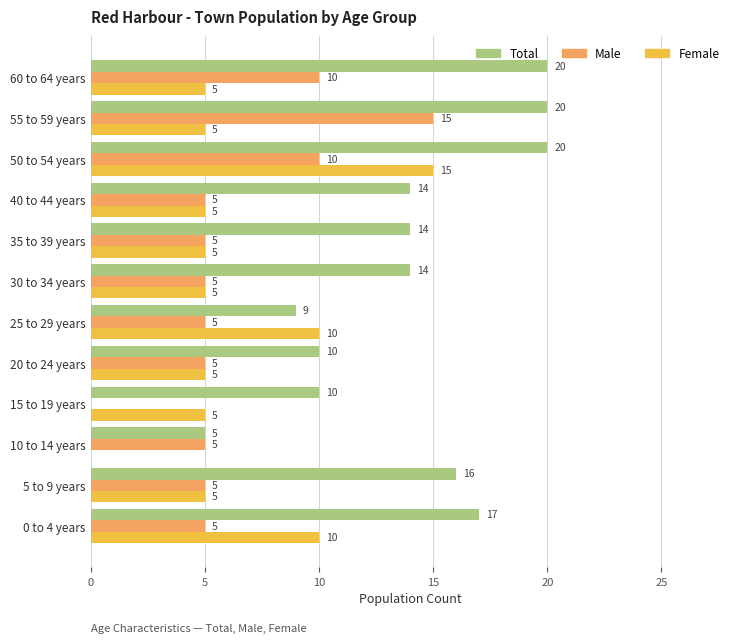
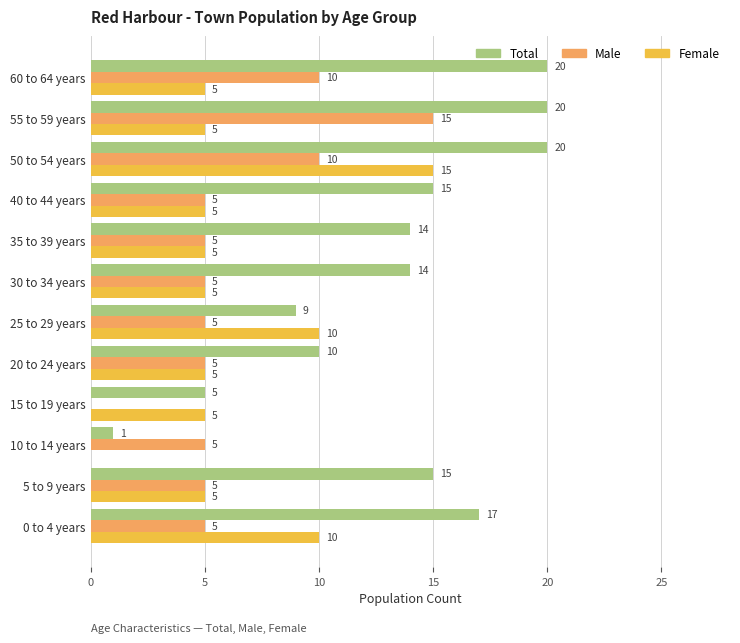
  {
    "Total": {
      "60 to 64 years": 20,
      "55 to 59 years": 20,
      "50 to 54 years": 20,
-     "40 to 44 years": 14,
+     "40 to 44 years": 15,
      "35 to 39 years": 14,
      "30 to 34 years": 14,
      "25 to 29 years": 9,
      "20 to 24 years": 10,
-     "15 to 19 years": 10,
-     "10 to 14 years": 5,
-     "5 to 9 years": 16,
+     "15 to 19 years": 5,
+     "10 to 14 years": 1,
+     "5 to 9 years": 15,
      "0 to 4 years": 17
    }
  }
